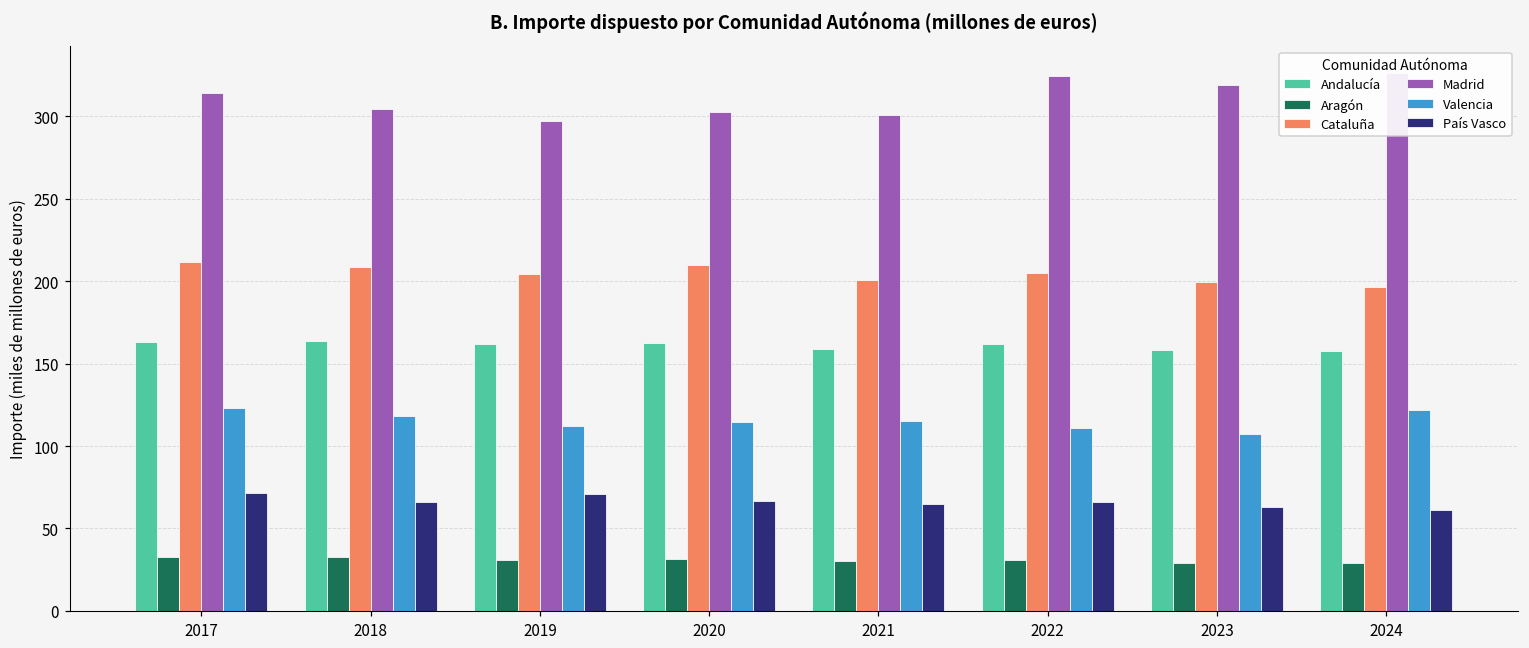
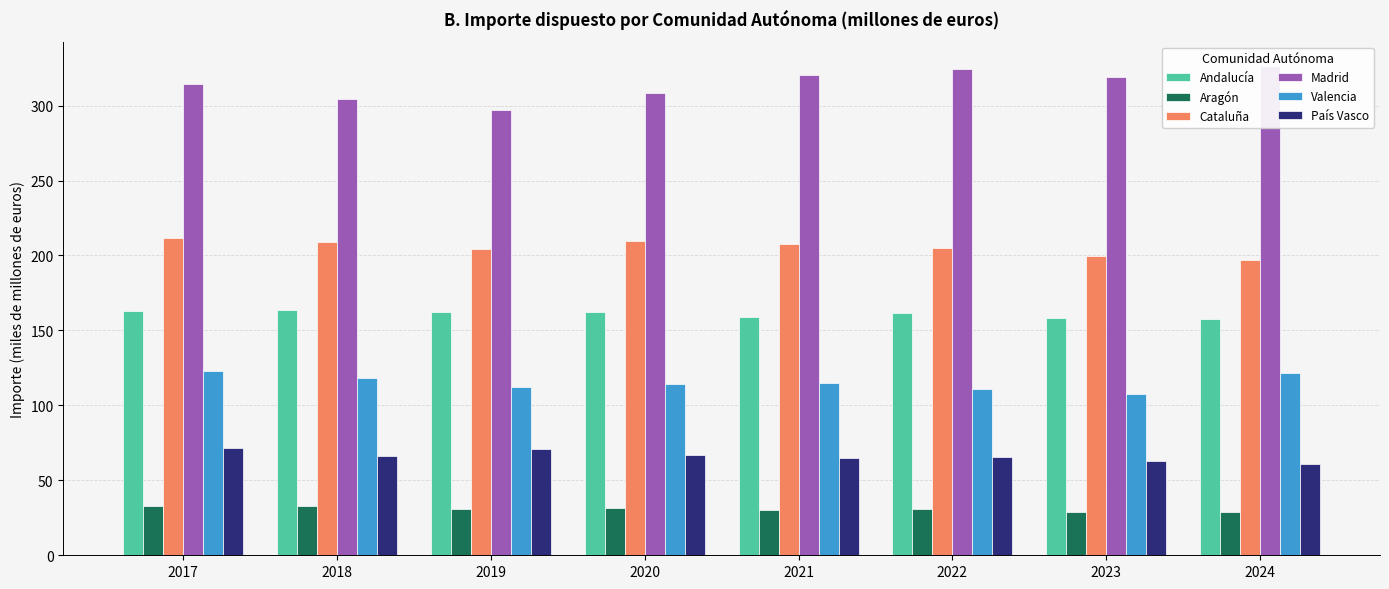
  {
    "Andalucía": {
      "2017": 163,
      "2018": 164,
      "2019": 162,
      "2020": 162,
      "2021": 159,
      "2022": 162,
      "2023": 158,
      "2024": 157
    },
    "Aragón": {
      "2017": 33,
      "2018": 33,
      "2019": 31,
      "2020": 32,
      "2021": 30,
      "2022": 31,
      "2023": 29,
      "2024": 29
    },
    "Cataluña": {
      "2017": 212,
      "2018": 209,
      "2019": 204,
      "2020": 210,
-     "2021": 201,
+     "2021": 208,
      "2022": 205,
      "2023": 200,
      "2024": 197
    },
    "Madrid": {
      "2017": 314,
      "2018": 304,
      "2019": 297,
-     "2020": 303,
-     "2021": 301,
+     "2020": 308,
+     "2021": 320,
      "2022": 325,
      "2023": 319
    },
    "Valencia": {
      "2017": 123,
      "2018": 118,
      "2019": 112,
      "2020": 114,
      "2021": 115,
      "2022": 111,
      "2023": 108,
      "2024": 122
    },
    "País Vasco": {
      "2017": 72,
      "2018": 66,
      "2019": 71,
      "2020": 67,
      "2021": 65,
      "2022": 66,
      "2023": 63,
      "2024": 61
    }
  }
